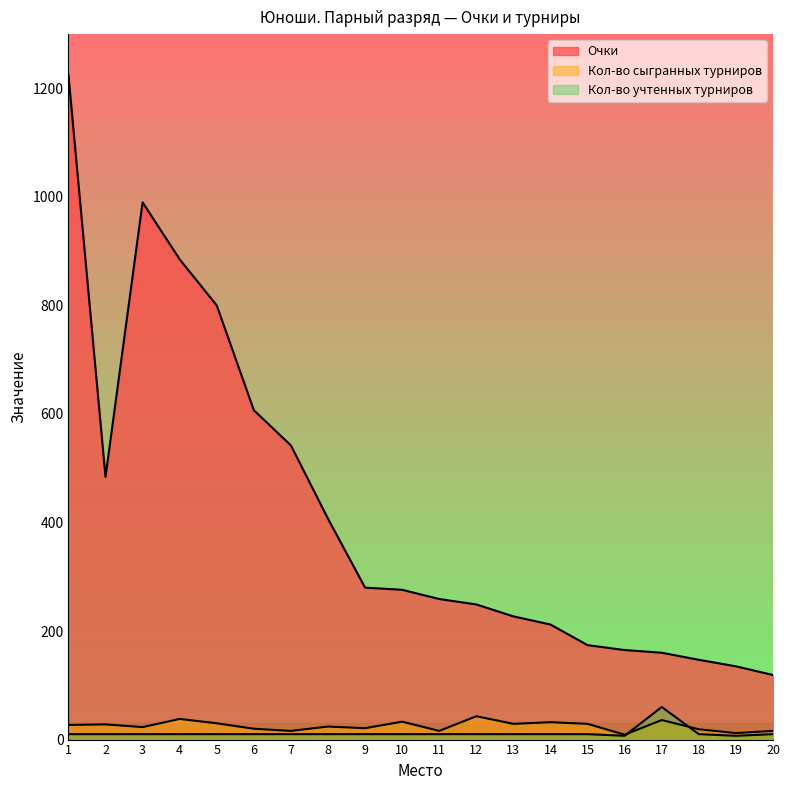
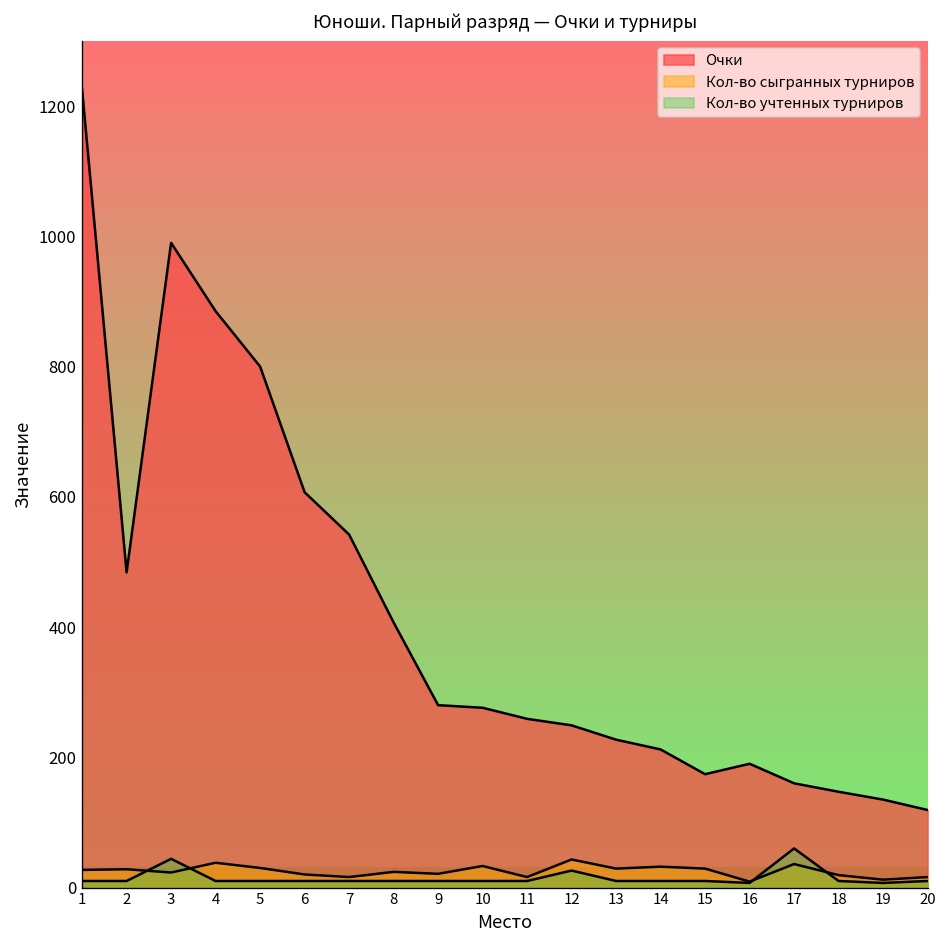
  {
    "Очки": {
      "1": 1230,
      "2": 480,
      "3": 990,
      "4": 890,
      "5": 800,
      "6": 610,
      "7": 540,
      "8": 410,
      "9": 280,
      "10": 280,
      "11": 260,
      "12": 250,
      "13": 230,
      "14": 210,
      "15": 170,
-     "16": 170,
+     "16": 190,
      "17": 160,
      "18": 150,
      "19": 140,
      "20": 120
    },
    "Кол-во сыгранных турниров": {
      "1": 30,
      "2": 30,
      "3": 20,
      "4": 40,
      "5": 30,
      "6": 20,
      "7": 20,
      "8": 20,
      "9": 20,
      "10": 30,
      "11": 20,
      "12": 40,
      "13": 30,
      "14": 30,
      "15": 30,
      "17": 40,
      "18": 20,
      "19": 10,
      "20": 20
    },
    "Кол-во учтенных турниров": {
      "1": 10,
      "2": 10,
-     "3": 10,
+     "3": 40,
      "4": 10,
      "5": 10,
      "6": 10,
      "7": 10,
      "8": 10,
      "9": 10,
      "10": 10,
      "11": 10,
-     "12": 10,
+     "12": 30,
      "13": 10,
      "14": 10,
      "15": 10,
      "17": 60,
      "18": 10,
      "19": 10,
      "20": 10
    }
  }
